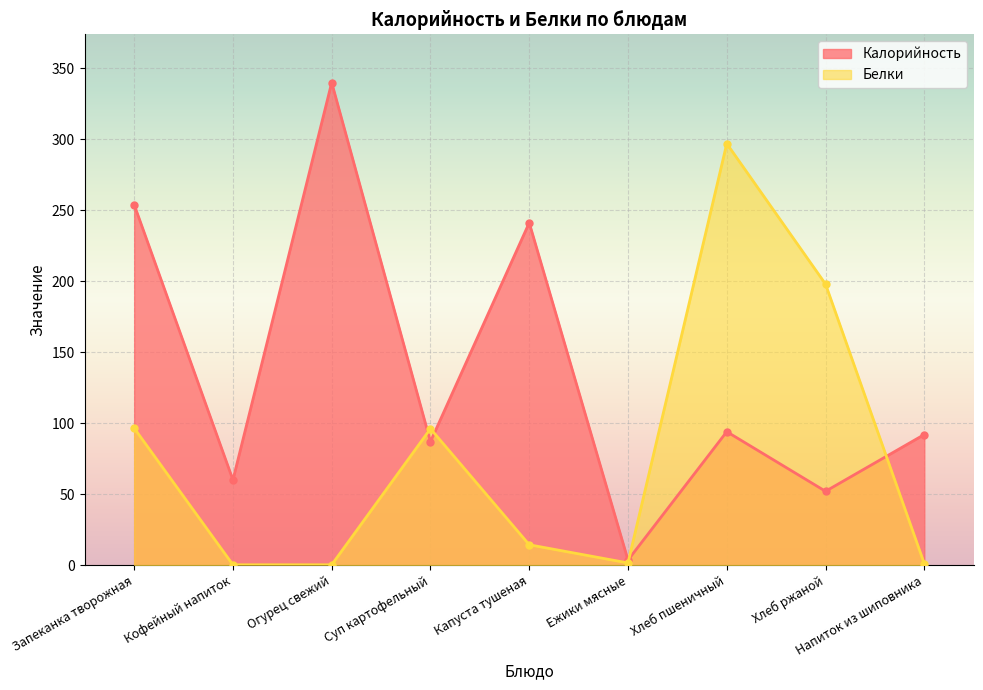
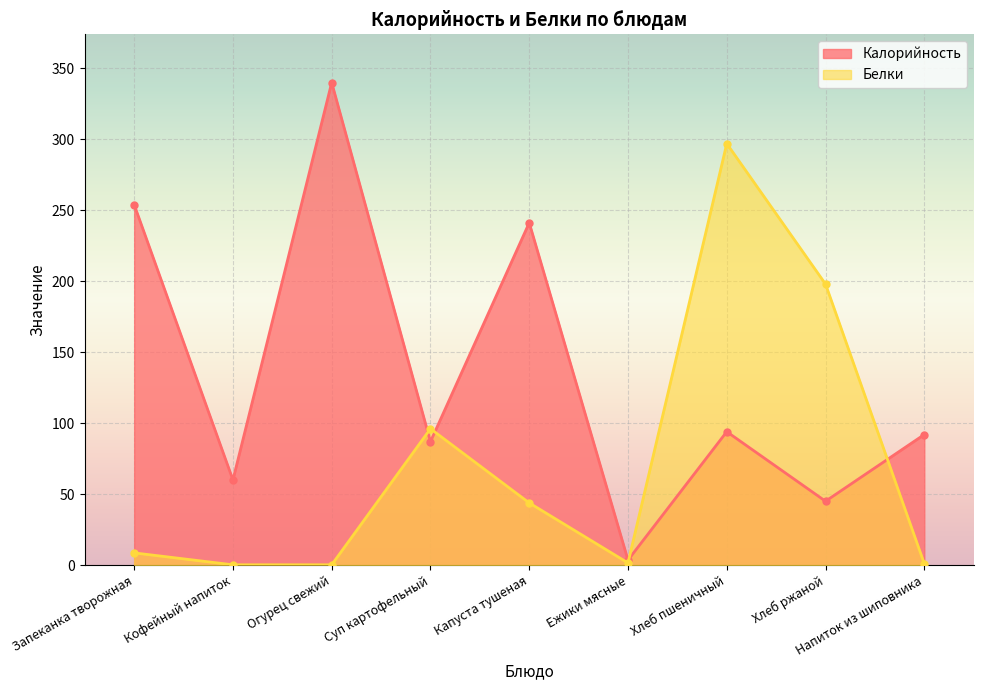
  {
    "Калорийность": {
      "Запеканка творожная": 254,
      "Кофейный напиток": 60,
      "Огурец свежий": 340,
      "Суп картофельный": 87,
      "Капуста тушеная": 241,
      "Ежики мясные": 4,
      "Хлеб пшеничный": 94,
-     "Хлеб ржаной": 52,
+     "Хлеб ржаной": 45,
      "Напиток из шиповника": 92
    },
    "Белки": {
-     "Запеканка творожная": 97,
+     "Запеканка творожная": 9,
      "Кофейный напиток": 0,
      "Огурец свежий": 0,
      "Суп картофельный": 96,
-     "Капуста тушеная": 14,
+     "Капуста тушеная": 44,
      "Ежики мясные": 2,
      "Хлеб пшеничный": 297,
      "Хлеб ржаной": 198,
      "Напиток из шиповника": 1
    }
  }
